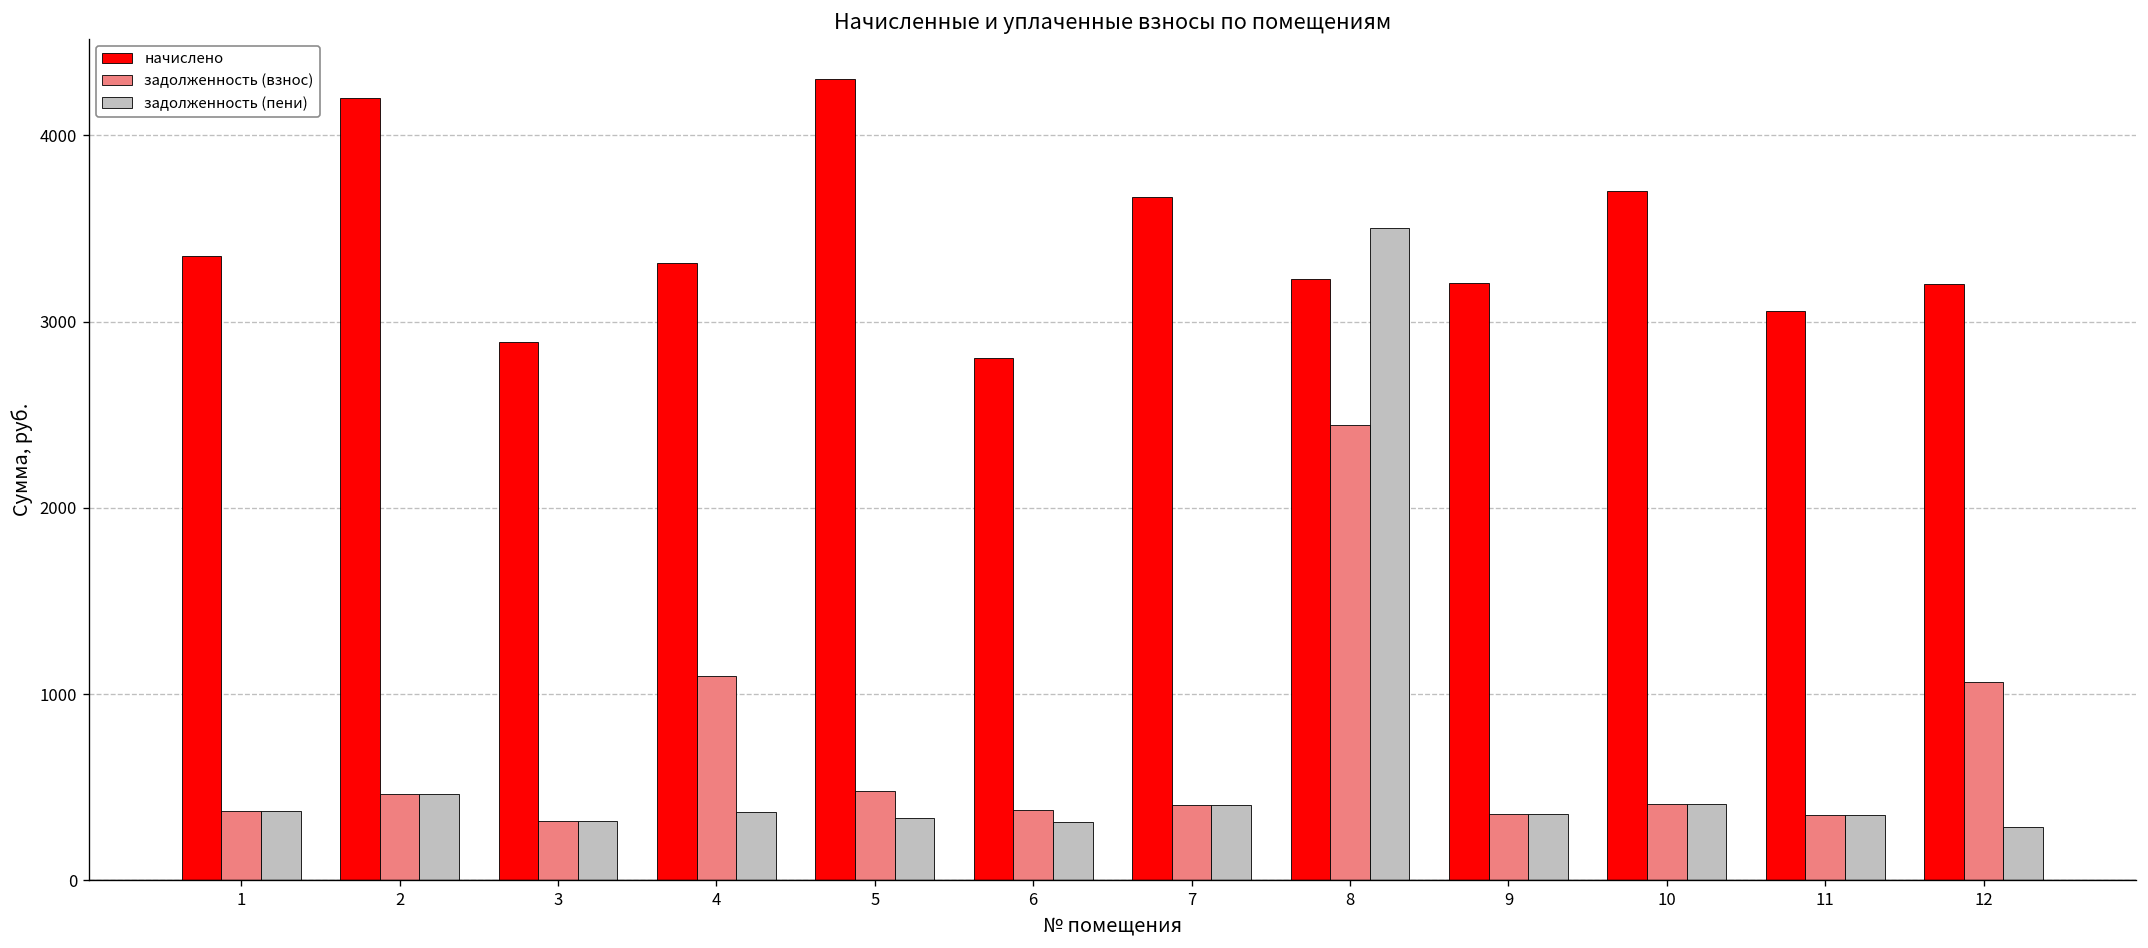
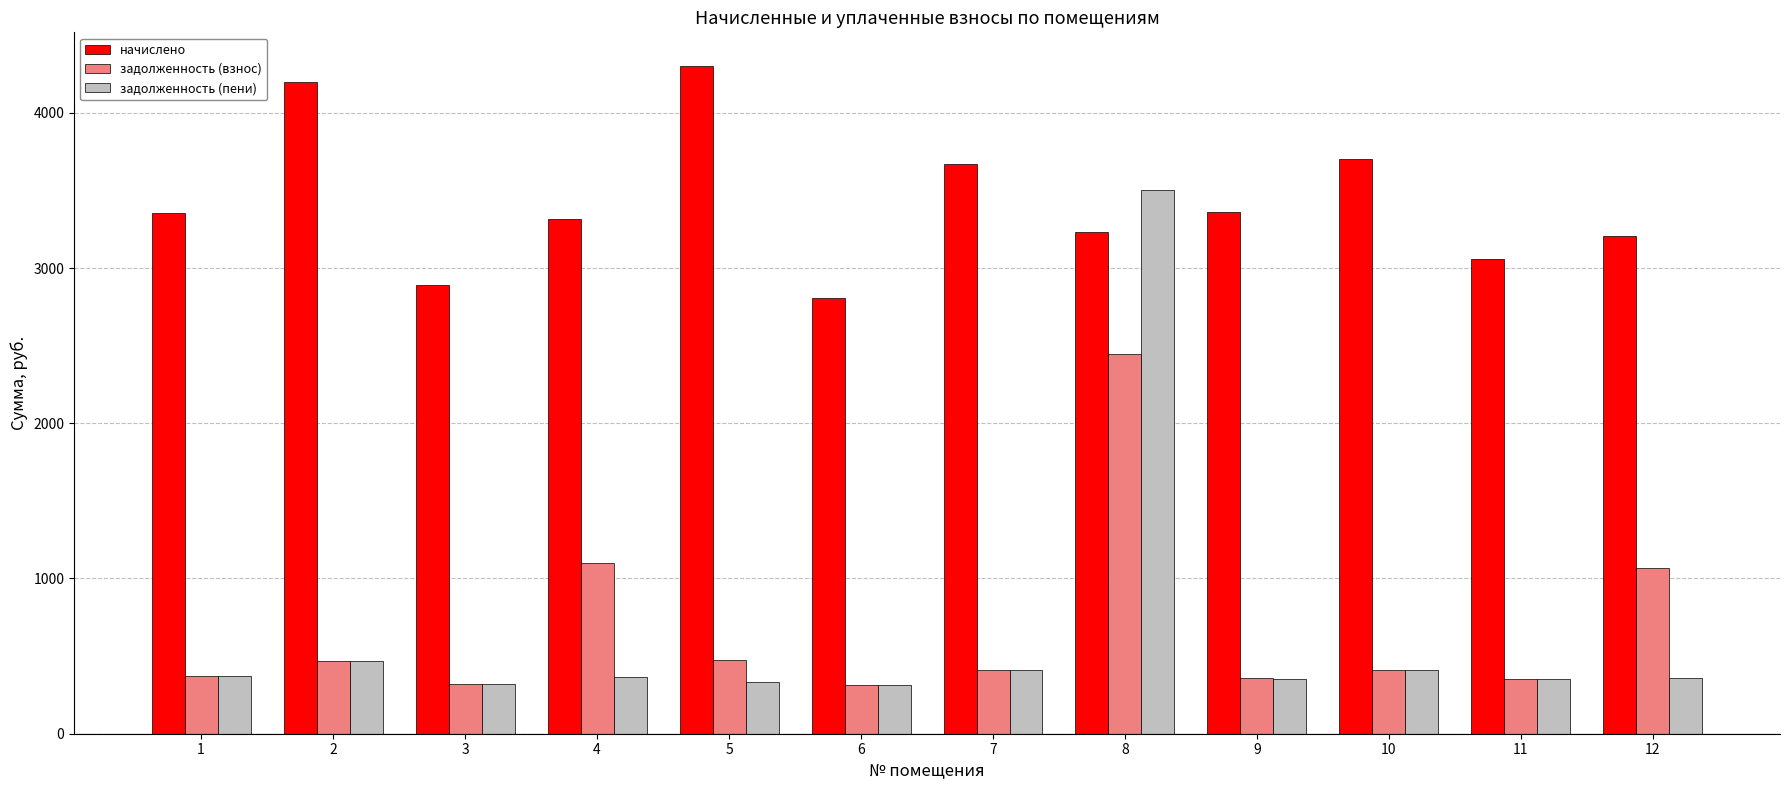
  {
    "начислено": {
      "1": 3350,
      "2": 4200,
      "3": 2890,
      "4": 3320,
      "5": 4300,
      "6": 2800,
      "7": 3670,
      "8": 3230,
-     "9": 3210,
+     "9": 3360,
      "10": 3700,
      "11": 3060,
      "12": 3200
    },
    "задолженность (взнос)": {
      "1": 370,
      "2": 470,
      "3": 320,
      "4": 1100,
      "5": 480,
-     "6": 380,
+     "6": 310,
      "7": 410,
      "8": 2450,
      "9": 360,
      "10": 410,
      "11": 350,
      "12": 1070
    },
    "задолженность (пени)": {
      "1": 370,
      "2": 470,
      "3": 320,
      "4": 370,
      "5": 340,
      "6": 310,
      "7": 410,
      "8": 3500,
      "9": 360,
      "10": 410,
      "11": 350,
-     "12": 290
+     "12": 360
    }
  }
